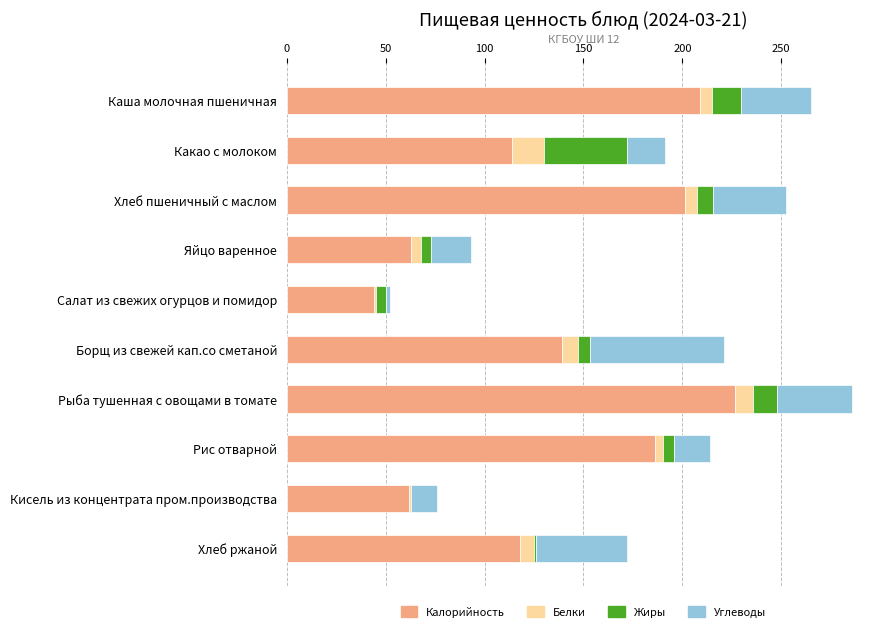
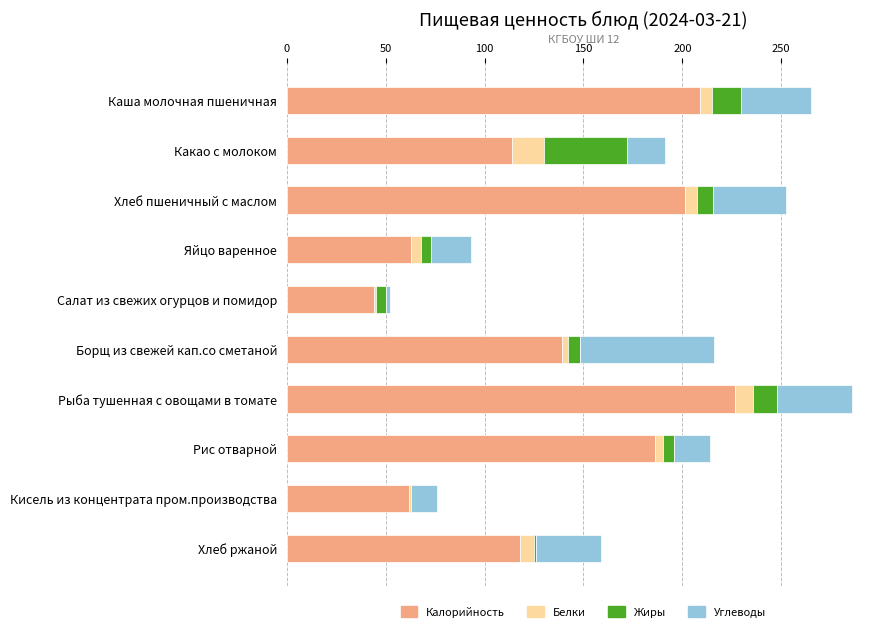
  {
    "Калорийность": {
      "Каша молочная пшеничная": 209,
      "Какао с молоком": 114,
      "Хлеб пшеничный с маслом": 202,
      "Яйцо варенное": 63,
      "Салат из свежих огурцов и помидор": 44,
      "Борщ из свежей кап.со сметаной": 139,
      "Рыба тушенная с овощами в томате": 227,
      "Рис отварной": 186,
      "Кисель из концентрата пром.производства": 62,
      "Хлеб ржаной": 118
    },
    "Белки": {
      "Каша молочная пшеничная": 6,
      "Какао с молоком": 16,
      "Хлеб пшеничный с маслом": 6,
      "Яйцо варенное": 5,
-     "Борщ из свежей кап.со сметаной": 8,
+     "Борщ из свежей кап.со сметаной": 3,
      "Рыба тушенная с овощами в томате": 9,
      "Рис отварной": 4,
      "Хлеб ржаной": 7
    },
    "Жиры": {
      "Каша молочная пшеничная": 15,
      "Какао с молоком": 42,
      "Хлеб пшеничный с маслом": 8,
      "Яйцо варенное": 5,
      "Салат из свежих огурцов и помидор": 5,
      "Борщ из свежей кап.со сметаной": 6,
      "Рыба тушенная с овощами в томате": 12,
      "Рис отварной": 6,
      "Кисель из концентрата пром.производства": 0
    },
    "Углеводы": {
      "Каша молочная пшеничная": 35,
      "Какао с молоком": 19,
      "Хлеб пшеничный с маслом": 37,
      "Яйцо варенное": 20,
      "Салат из свежих огурцов и помидор": 2,
      "Борщ из свежей кап.со сметаной": 68,
      "Рыба тушенная с овощами в томате": 38,
      "Рис отварной": 18,
      "Кисель из концентрата пром.производства": 13,
-     "Хлеб ржаной": 46
+     "Хлеб ржаной": 33
    }
  }
